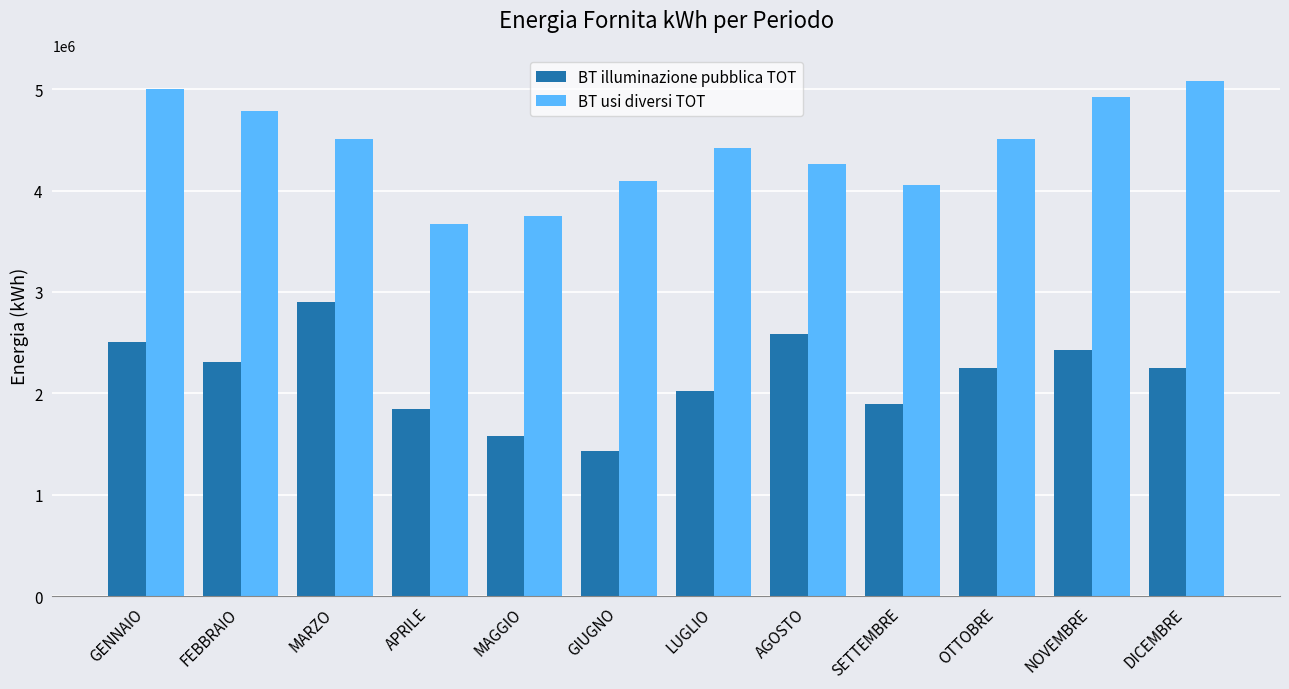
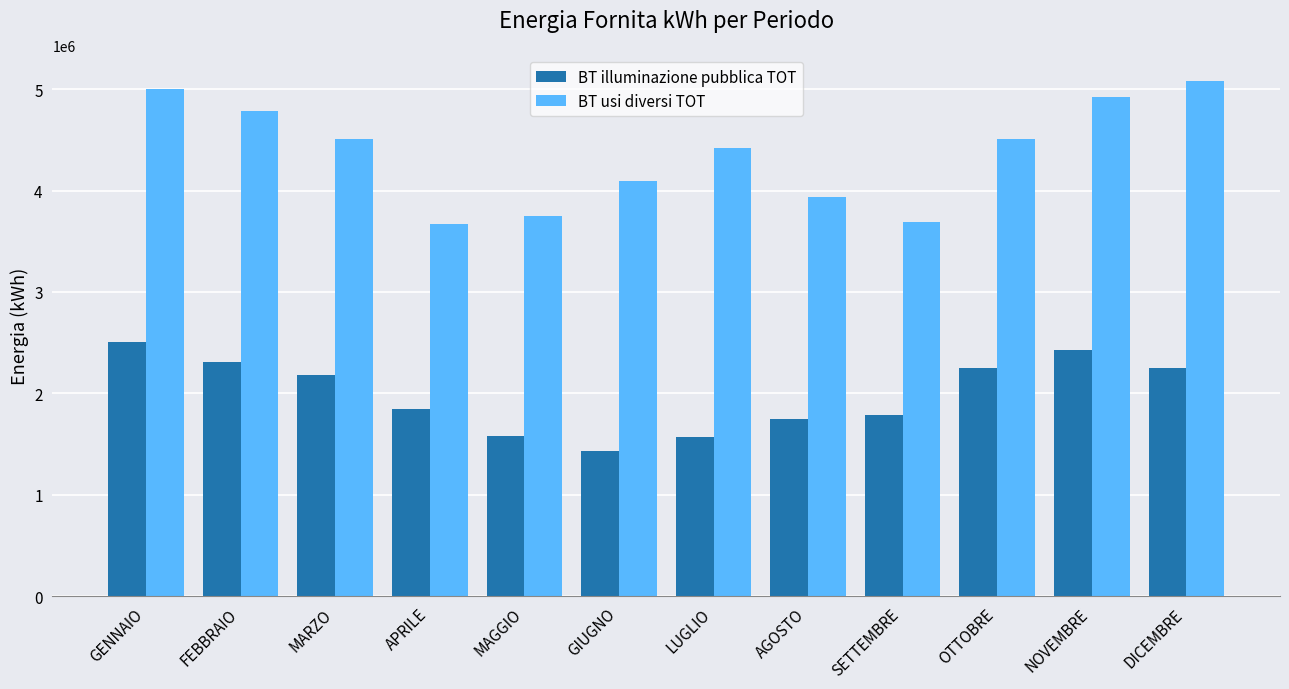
  {
    "BT illuminazione pubblica TOT": {
      "GENNAIO": 2510000,
      "FEBBRAIO": 2300000,
-     "MARZO": 2900000,
+     "MARZO": 2180000,
      "APRILE": 1840000,
      "MAGGIO": 1570000,
      "GIUGNO": 1430000,
-     "LUGLIO": 2020000,
-     "AGOSTO": 2590000,
-     "SETTEMBRE": 1900000,
+     "LUGLIO": 1570000,
+     "AGOSTO": 1740000,
+     "SETTEMBRE": 1790000,
      "OTTOBRE": 2250000,
      "NOVEMBRE": 2430000,
      "DICEMBRE": 2250000
    },
    "BT usi diversi TOT": {
      "GENNAIO": 5010000,
      "FEBBRAIO": 4790000,
      "MARZO": 4510000,
      "APRILE": 3670000,
      "MAGGIO": 3750000,
      "GIUGNO": 4100000,
      "LUGLIO": 4420000,
-     "AGOSTO": 4260000,
-     "SETTEMBRE": 4050000,
+     "AGOSTO": 3930000,
+     "SETTEMBRE": 3690000,
      "OTTOBRE": 4510000,
      "NOVEMBRE": 4920000,
      "DICEMBRE": 5080000
    }
  }
